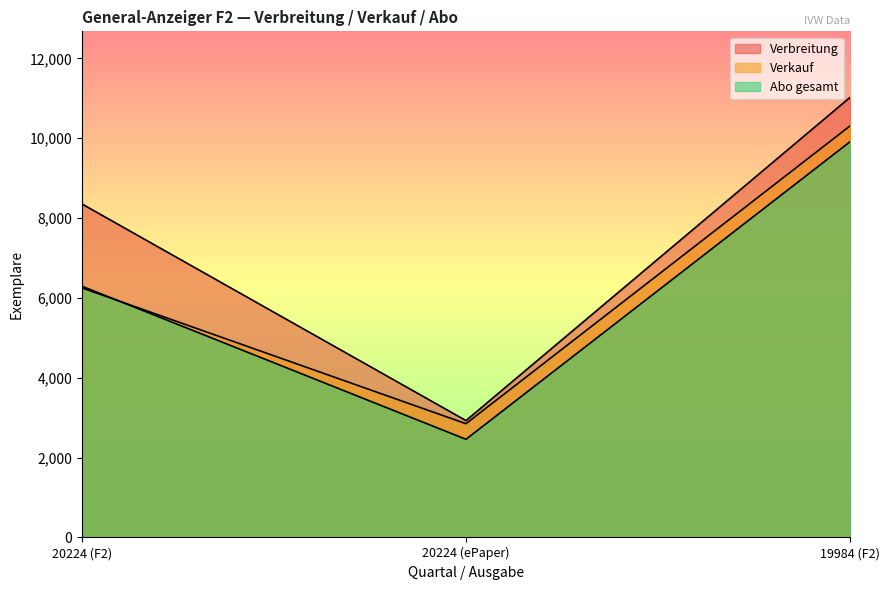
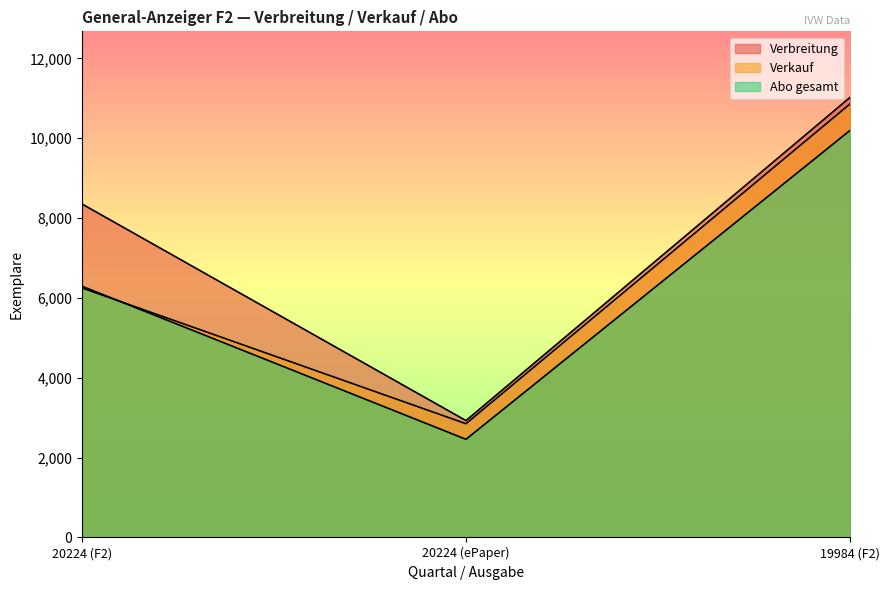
  {
    "Verbreitung": {
      "20224 (F2)": "8,400",
      "20224 (ePaper)": "2,900",
      "19984 (F2)": "11,000"
    },
    "Verkauf": {
      "20224 (ePaper)": "2,800",
-     "19984 (F2)": "10,300"
+     "19984 (F2)": "10,900"
    },
    "Abo gesamt": {
      "20224 (ePaper)": "2,500",
-     "19984 (F2)": "9,900"
+     "19984 (F2)": "10,200"
    }
  }
